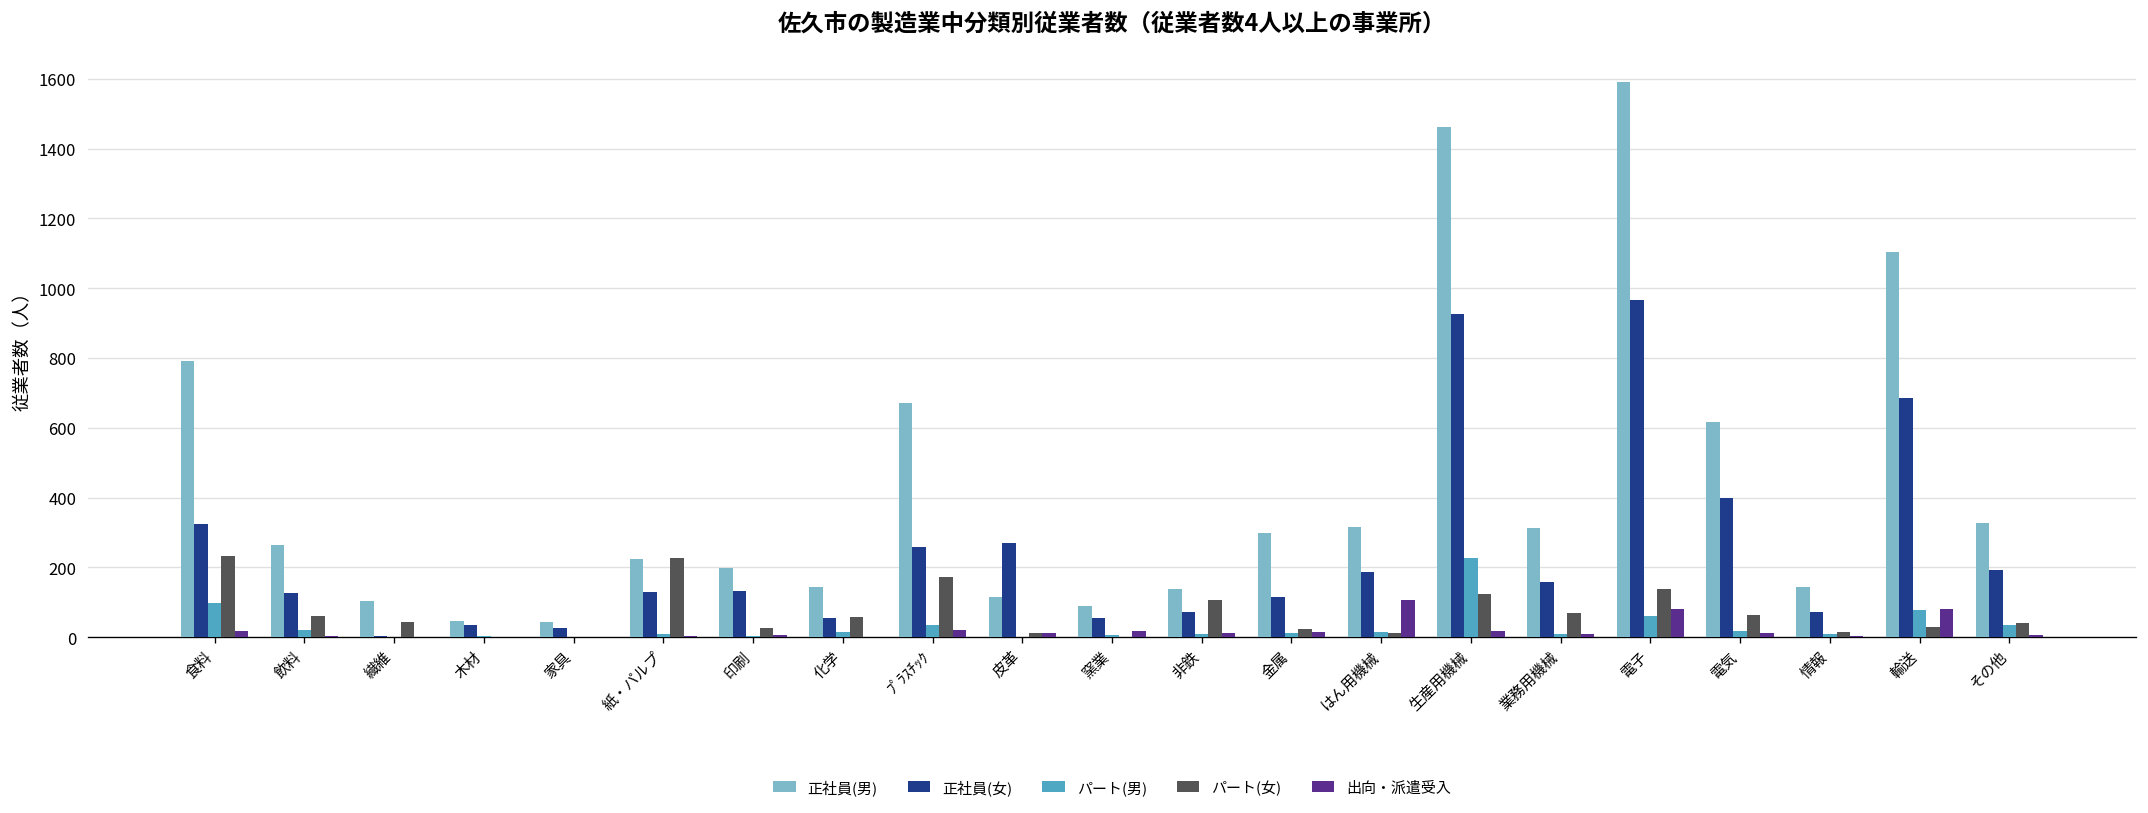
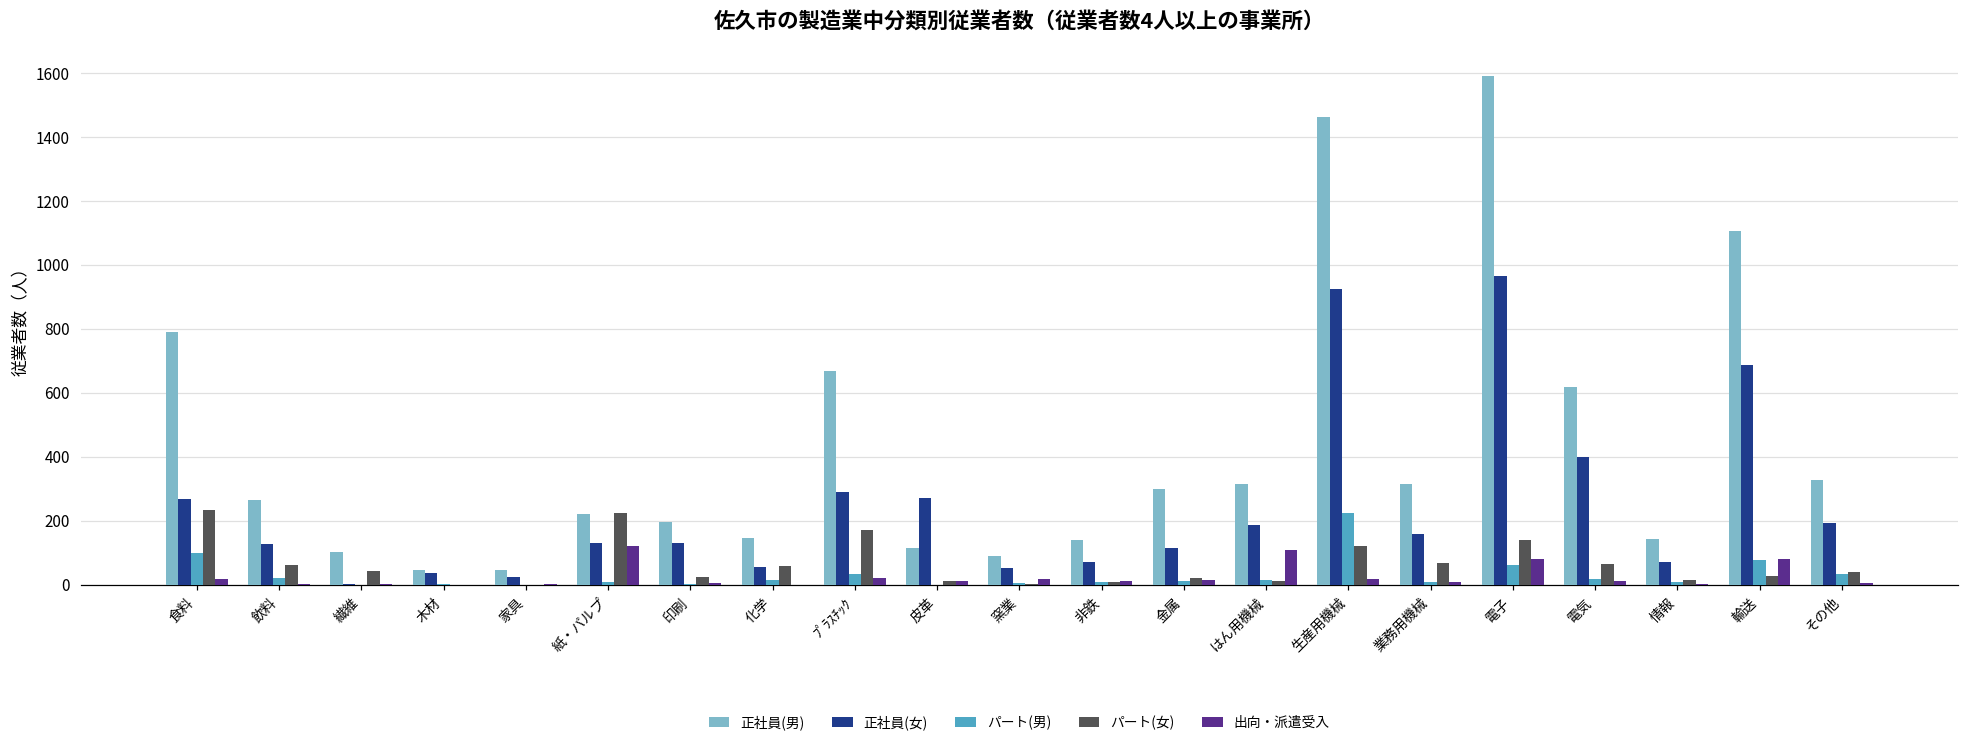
  {
    "正社員(女)": {
-     "食料": 330,
+     "食料": 270,
      "飲料": 130,
      "木材": 40,
      "家具": 30,
      "紙・パルプ": 130,
      "印刷": 130,
      "化学": 60,
-     "ﾌﾟﾗｽﾁｯｸ": 260,
+     "ﾌﾟﾗｽﾁｯｸ": 290,
      "皮革": 270,
      "窯業": 50,
      "非鉄": 70,
      "金属": 120,
      "はん用機械": 190,
      "生産用機械": 930,
      "業務用機械": 160,
      "電子": 970,
      "電気": 400,
      "情報": 70,
      "輸送": 690,
      "その他": 190
    },
    "パート(女)": {
      "食料": 230,
      "飲料": 60,
      "繊維": 40,
      "木材": 0,
      "紙・パルプ": 230,
      "印刷": 30,
      "化学": 60,
      "ﾌﾟﾗｽﾁｯｸ": 170,
      "皮革": 10,
-     "非鉄": 110,
+     "非鉄": 10,
      "金属": 20,
      "はん用機械": 10,
      "生産用機械": 120,
      "業務用機械": 70,
      "電子": 140,
      "電気": 70,
      "情報": 10,
      "輸送": 30,
      "その他": 40
    },
    "出向・派遣受入": {
      "食料": 20,
      "木材": 0,
-     "紙・パルプ": 0,
+     "紙・パルプ": 120,
      "化学": 0,
      "ﾌﾟﾗｽﾁｯｸ": 20,
      "皮革": 10,
      "窯業": 20,
      "非鉄": 10,
      "金属": 20,
      "はん用機械": 110,
      "生産用機械": 20,
      "業務用機械": 10,
      "電子": 80,
      "電気": 10,
      "輸送": 80
    }
  }
